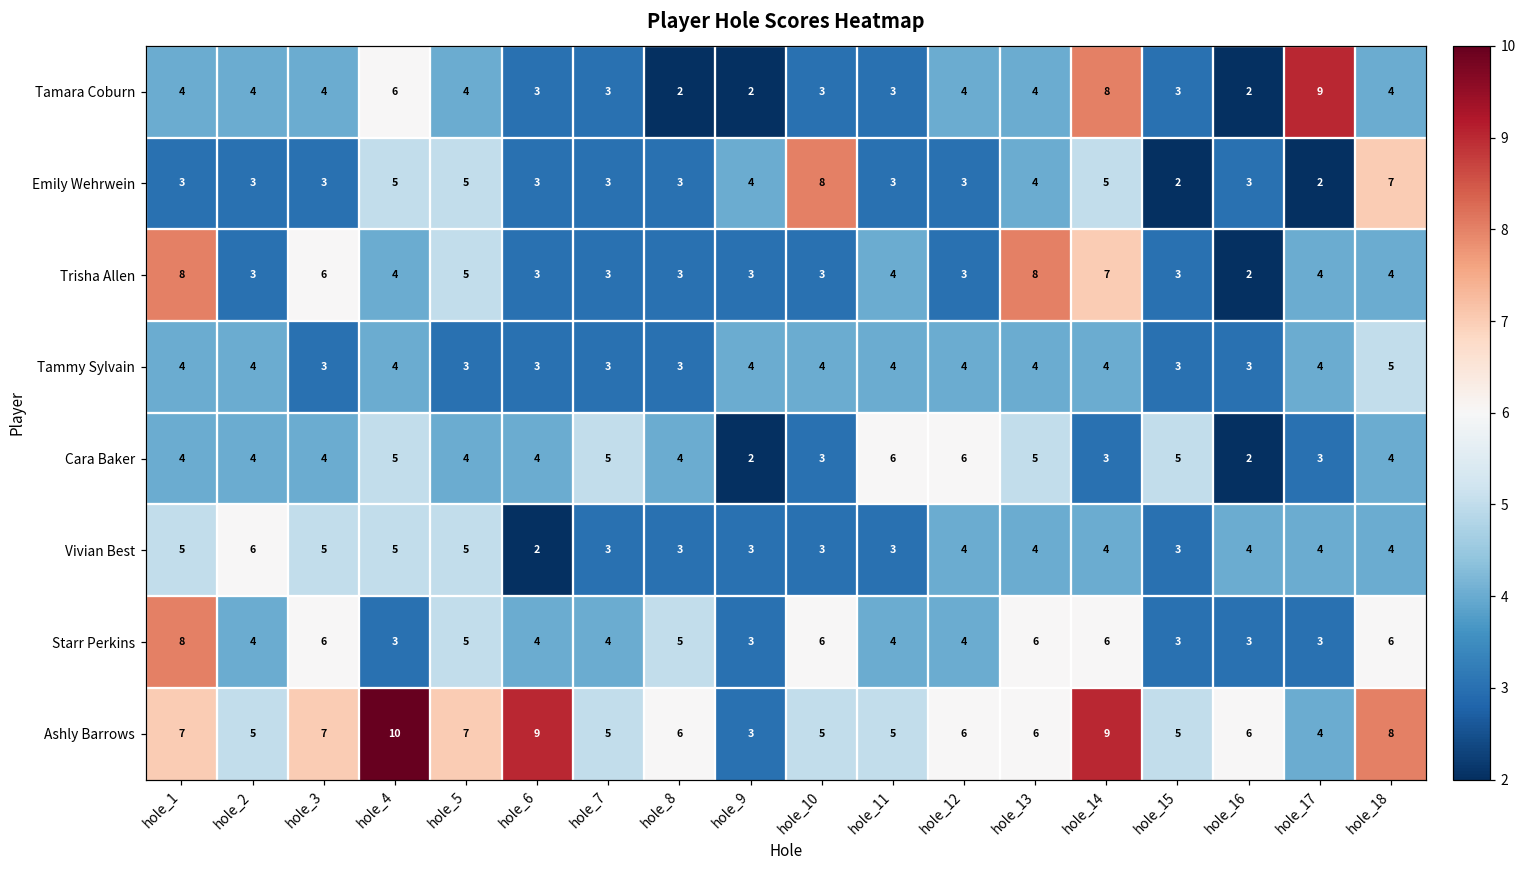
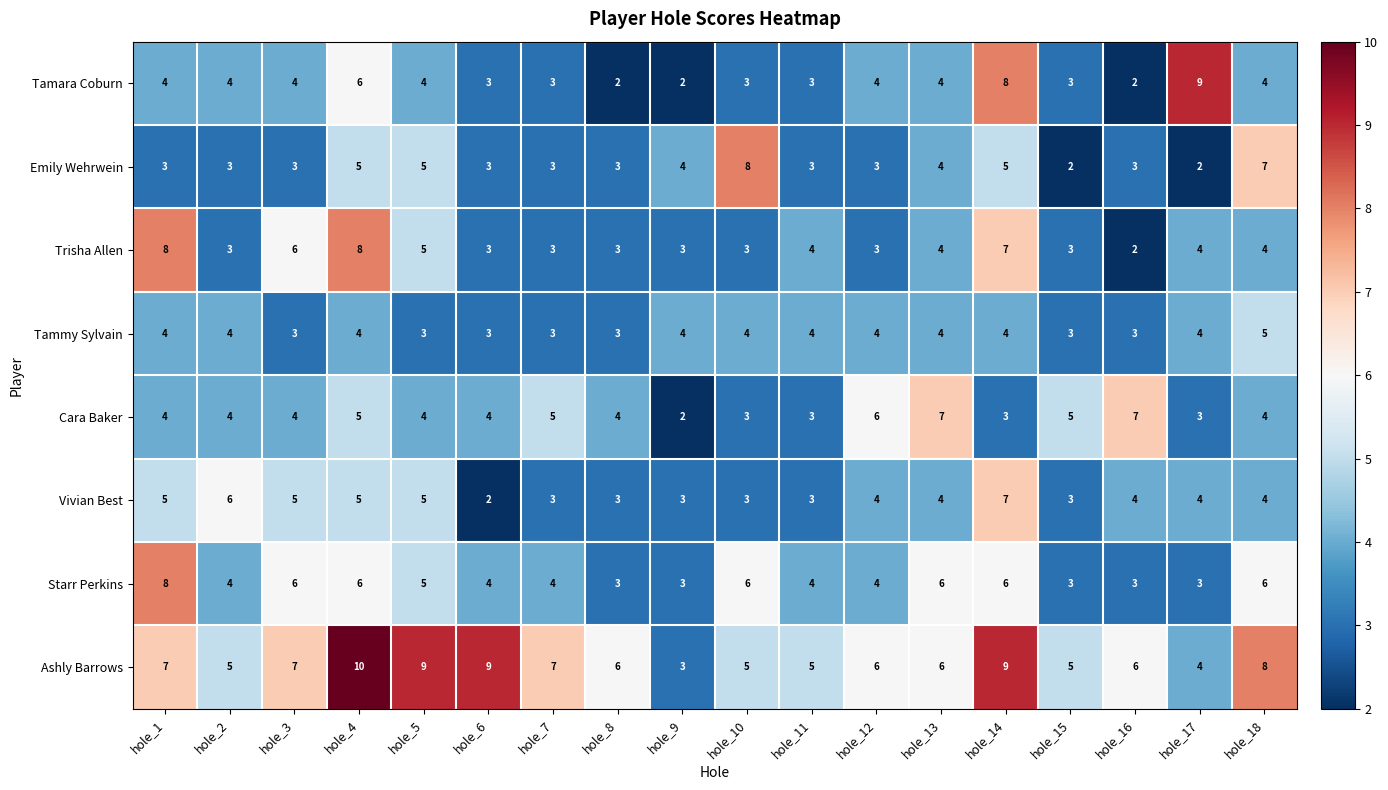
  {
    "Tamara Coburn": {
      "hole_1": 4,
      "hole_2": 4,
      "hole_3": 4,
      "hole_4": 6,
      "hole_5": 4,
      "hole_6": 3,
      "hole_7": 3,
      "hole_8": 2,
      "hole_9": 2,
      "hole_10": 3,
      "hole_11": 3,
      "hole_12": 4,
      "hole_13": 4,
      "hole_14": 8,
      "hole_15": 3,
      "hole_16": 2,
      "hole_17": 9,
      "hole_18": 4
    },
    "Emily Wehrwein": {
      "hole_1": 3,
      "hole_2": 3,
      "hole_3": 3,
      "hole_4": 5,
      "hole_5": 5,
      "hole_6": 3,
      "hole_7": 3,
      "hole_8": 3,
      "hole_9": 4,
      "hole_10": 8,
      "hole_11": 3,
      "hole_12": 3,
      "hole_13": 4,
      "hole_14": 5,
      "hole_15": 2,
      "hole_16": 3,
      "hole_17": 2,
      "hole_18": 7
    },
    "Trisha Allen": {
      "hole_1": 8,
      "hole_2": 3,
      "hole_3": 6,
-     "hole_4": 4,
+     "hole_4": 8,
      "hole_5": 5,
      "hole_6": 3,
      "hole_7": 3,
      "hole_8": 3,
      "hole_9": 3,
      "hole_10": 3,
      "hole_11": 4,
      "hole_12": 3,
-     "hole_13": 8,
+     "hole_13": 4,
      "hole_14": 7,
      "hole_15": 3,
      "hole_16": 2,
      "hole_17": 4,
      "hole_18": 4
    },
    "Tammy Sylvain": {
      "hole_1": 4,
      "hole_2": 4,
      "hole_3": 3,
      "hole_4": 4,
      "hole_5": 3,
      "hole_6": 3,
      "hole_7": 3,
      "hole_8": 3,
      "hole_9": 4,
      "hole_10": 4,
      "hole_11": 4,
      "hole_12": 4,
      "hole_13": 4,
      "hole_14": 4,
      "hole_15": 3,
      "hole_16": 3,
      "hole_17": 4,
      "hole_18": 5
    },
    "Cara Baker": {
      "hole_1": 4,
      "hole_2": 4,
      "hole_3": 4,
      "hole_4": 5,
      "hole_5": 4,
      "hole_6": 4,
      "hole_7": 5,
      "hole_8": 4,
      "hole_9": 2,
      "hole_10": 3,
-     "hole_11": 6,
+     "hole_11": 3,
      "hole_12": 6,
-     "hole_13": 5,
+     "hole_13": 7,
      "hole_14": 3,
      "hole_15": 5,
-     "hole_16": 2,
+     "hole_16": 7,
      "hole_17": 3,
      "hole_18": 4
    },
    "Vivian Best": {
      "hole_1": 5,
      "hole_2": 6,
      "hole_3": 5,
      "hole_4": 5,
      "hole_5": 5,
      "hole_6": 2,
      "hole_7": 3,
      "hole_8": 3,
      "hole_9": 3,
      "hole_10": 3,
      "hole_11": 3,
      "hole_12": 4,
      "hole_13": 4,
-     "hole_14": 4,
+     "hole_14": 7,
      "hole_15": 3,
      "hole_16": 4,
      "hole_17": 4,
      "hole_18": 4
    },
    "Starr Perkins": {
      "hole_1": 8,
      "hole_2": 4,
      "hole_3": 6,
-     "hole_4": 3,
+     "hole_4": 6,
      "hole_5": 5,
      "hole_6": 4,
      "hole_7": 4,
-     "hole_8": 5,
+     "hole_8": 3,
      "hole_9": 3,
      "hole_10": 6,
      "hole_11": 4,
      "hole_12": 4,
      "hole_13": 6,
      "hole_14": 6,
      "hole_15": 3,
      "hole_16": 3,
      "hole_17": 3,
      "hole_18": 6
    },
    "Ashly Barrows": {
      "hole_1": 7,
      "hole_2": 5,
      "hole_3": 7,
      "hole_4": 10,
-     "hole_5": 7,
+     "hole_5": 9,
      "hole_6": 9,
-     "hole_7": 5,
+     "hole_7": 7,
      "hole_8": 6,
      "hole_9": 3,
      "hole_10": 5,
      "hole_11": 5,
      "hole_12": 6,
      "hole_13": 6,
      "hole_14": 9,
      "hole_15": 5,
      "hole_16": 6,
      "hole_17": 4,
      "hole_18": 8
    }
  }
